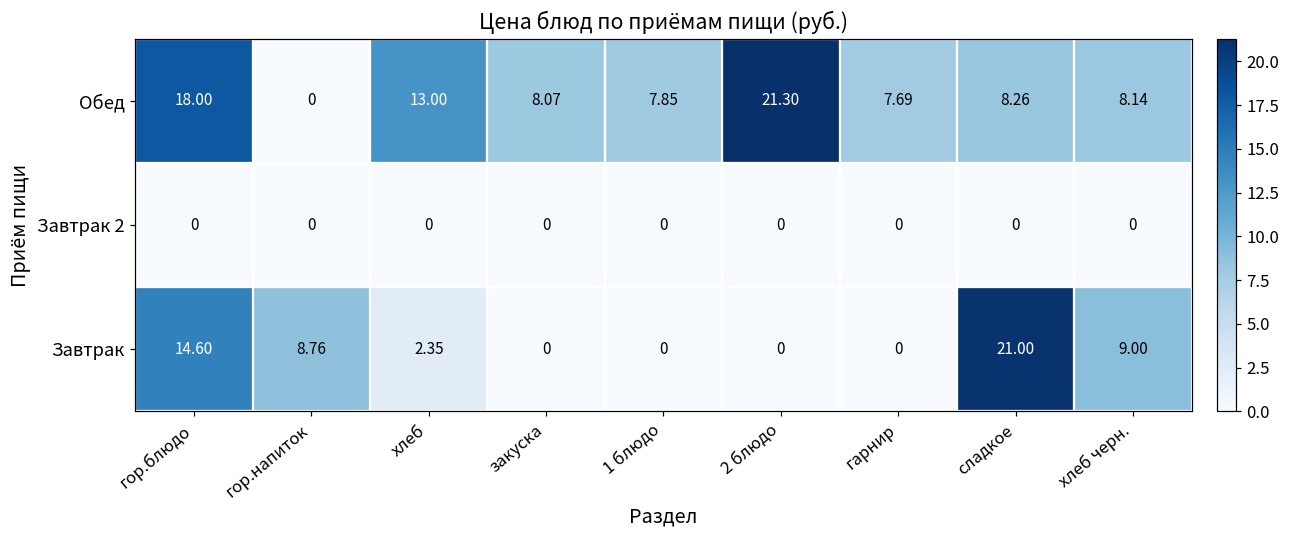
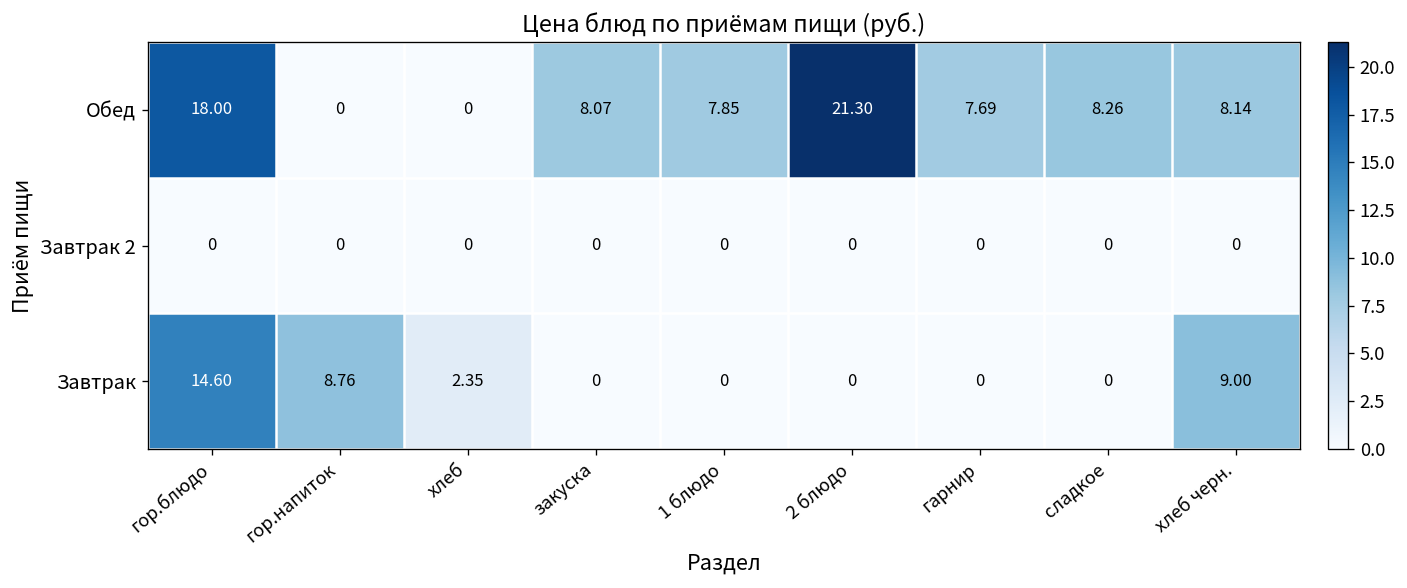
  {
    "Обед": {
      "гор.блюдо": 18.00,
      "гор.напиток": 0,
-     "хлеб": 13.00,
+     "хлеб": 0,
      "закуска": 8.07,
      "1 блюдо": 7.85,
      "2 блюдо": 21.30,
      "гарнир": 7.69,
      "сладкое": 8.26,
      "хлеб черн.": 8.14
    },
    "Завтрак 2": {
      "гор.блюдо": 0,
      "гор.напиток": 0,
      "хлеб": 0,
      "закуска": 0,
      "1 блюдо": 0,
      "2 блюдо": 0,
      "гарнир": 0,
      "сладкое": 0,
      "хлеб черн.": 0
    },
    "Завтрак": {
      "гор.блюдо": 14.60,
      "гор.напиток": 8.76,
      "хлеб": 2.35,
      "закуска": 0,
      "1 блюдо": 0,
      "2 блюдо": 0,
      "гарнир": 0,
-     "сладкое": 21.00,
+     "сладкое": 0,
      "хлеб черн.": 9.00
    }
  }
